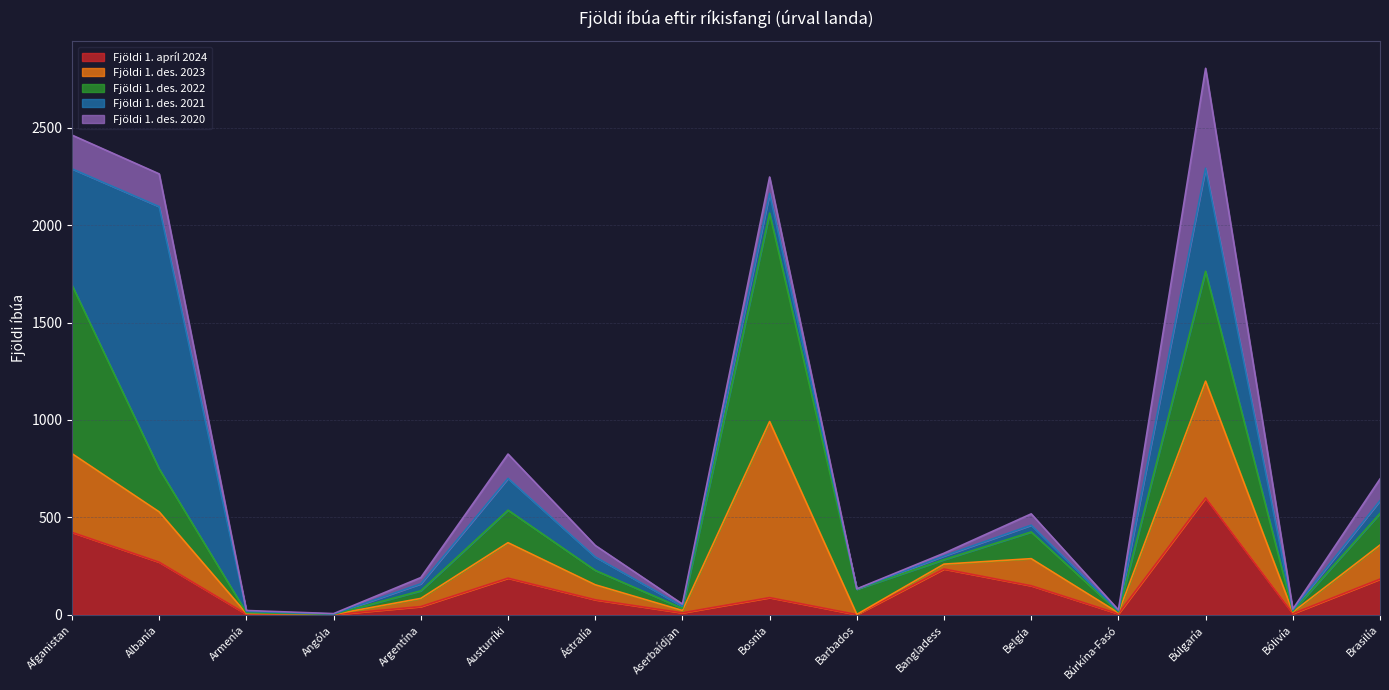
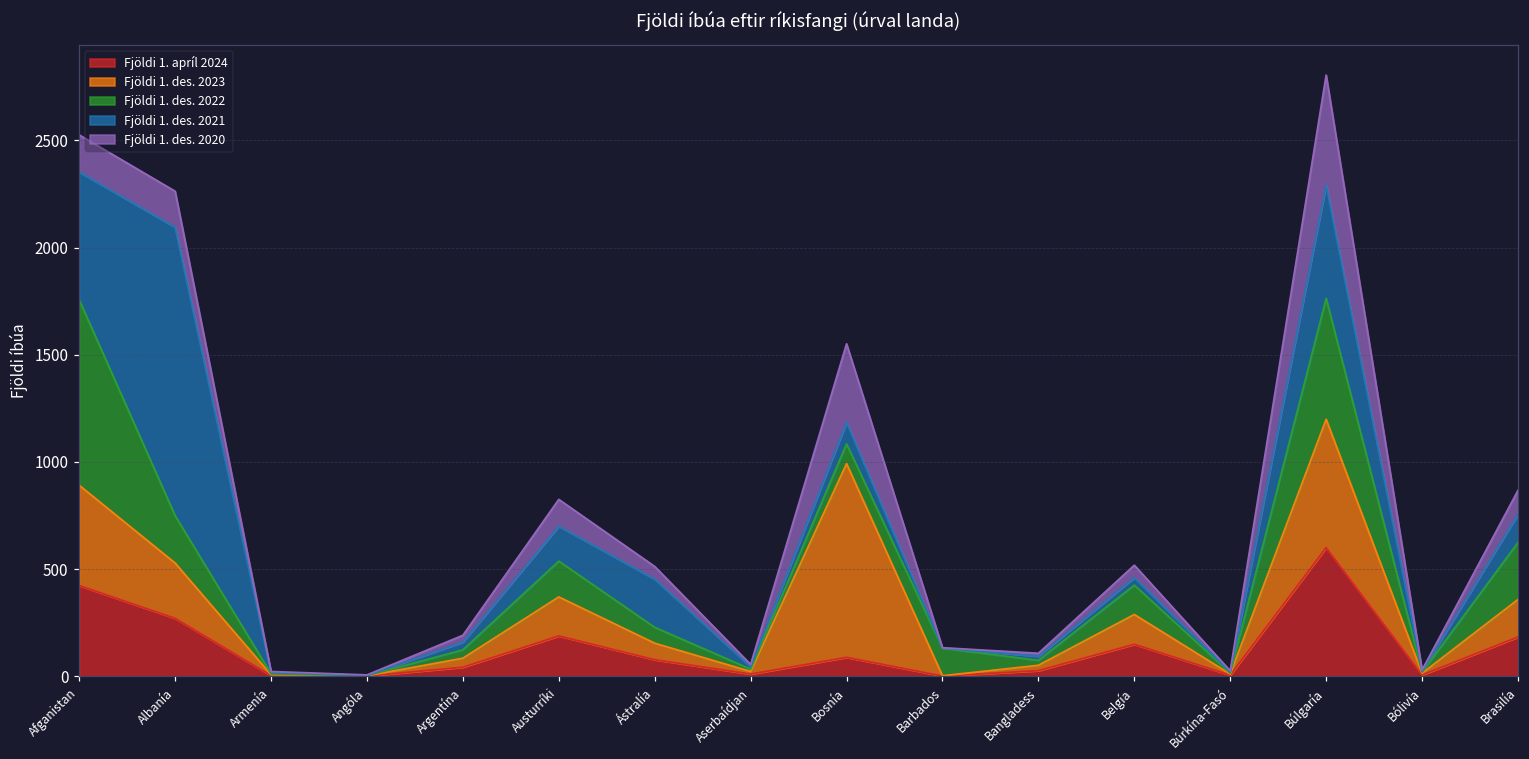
  {
    "Fjöldi 1. apríl 2024": {
      "Afganistan": 420,
      "Albanía": 270,
      "Argentína": 40,
      "Austurríki": 190,
      "Ástralía": 80,
      "Bosnía": 90,
-     "Bangladess": 240,
+     "Bangladess": 30,
      "Belgía": 150,
      "Búlgaría": 600,
      "Brasilía": 180
    },
    "Fjöldi 1. des. 2023": {
-     "Afganistan": 400,
+     "Afganistan": 470,
      "Albanía": 260,
      "Argentína": 40,
      "Austurríki": 180,
      "Ástralía": 80,
      "Bosnía": 900,
      "Bangladess": 30,
      "Belgía": 140,
      "Búlgaría": 600,
      "Brasilía": 180
    },
    "Fjöldi 1. des. 2022": {
      "Afganistan": 870,
      "Albanía": 220,
      "Argentína": 40,
      "Austurríki": 170,
      "Ástralía": 70,
-     "Bosnía": 1070,
+     "Bosnía": 90,
      "Bangladess": 20,
      "Belgía": 140,
      "Búlgaría": 560,
-     "Brasilía": 160
+     "Brasilía": 270
    },
    "Fjöldi 1. des. 2021": {
      "Afganistan": 600,
      "Albanía": 1350,
      "Argentína": 40,
      "Austurríki": 160,
-     "Ástralía": 70,
+     "Ástralía": 230,
      "Bosnía": 100,
      "Bangladess": 20,
      "Belgía": 40,
      "Búlgaría": 530,
-     "Brasilía": 70
+     "Brasilía": 130
    },
    "Fjöldi 1. des. 2020": {
      "Afganistan": 170,
      "Albanía": 170,
      "Argentína": 30,
      "Austurríki": 130,
      "Ástralía": 60,
-     "Bosnía": 80,
+     "Bosnía": 370,
      "Bangladess": 10,
      "Belgía": 60,
      "Búlgaría": 510,
      "Brasilía": 110
    }
  }
